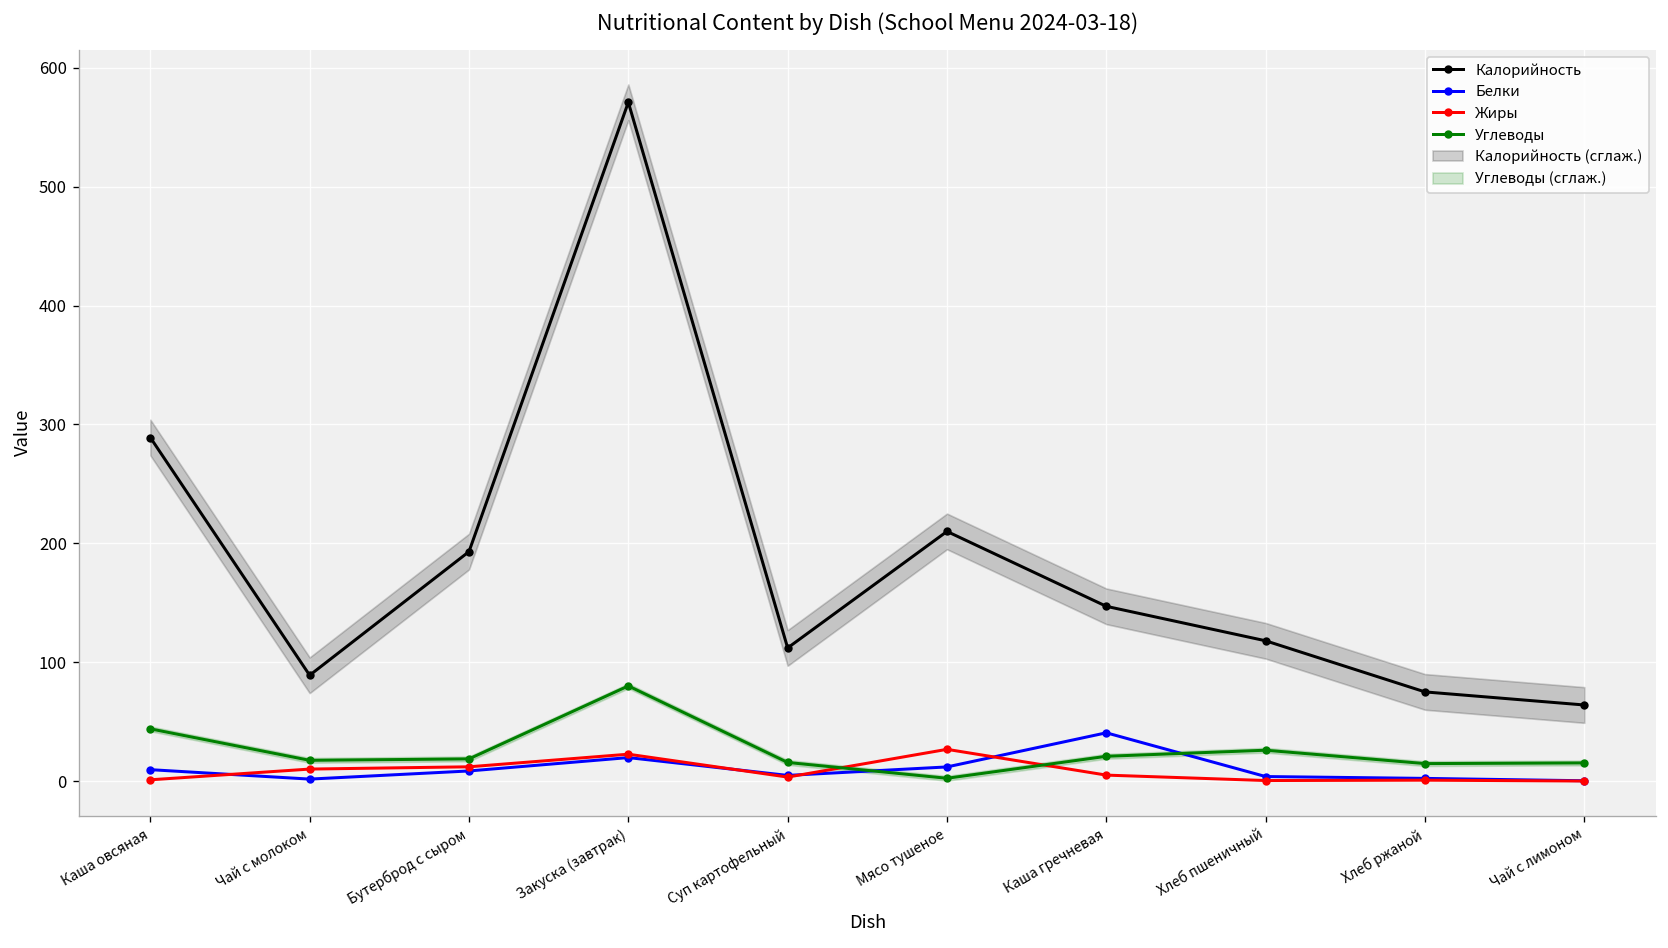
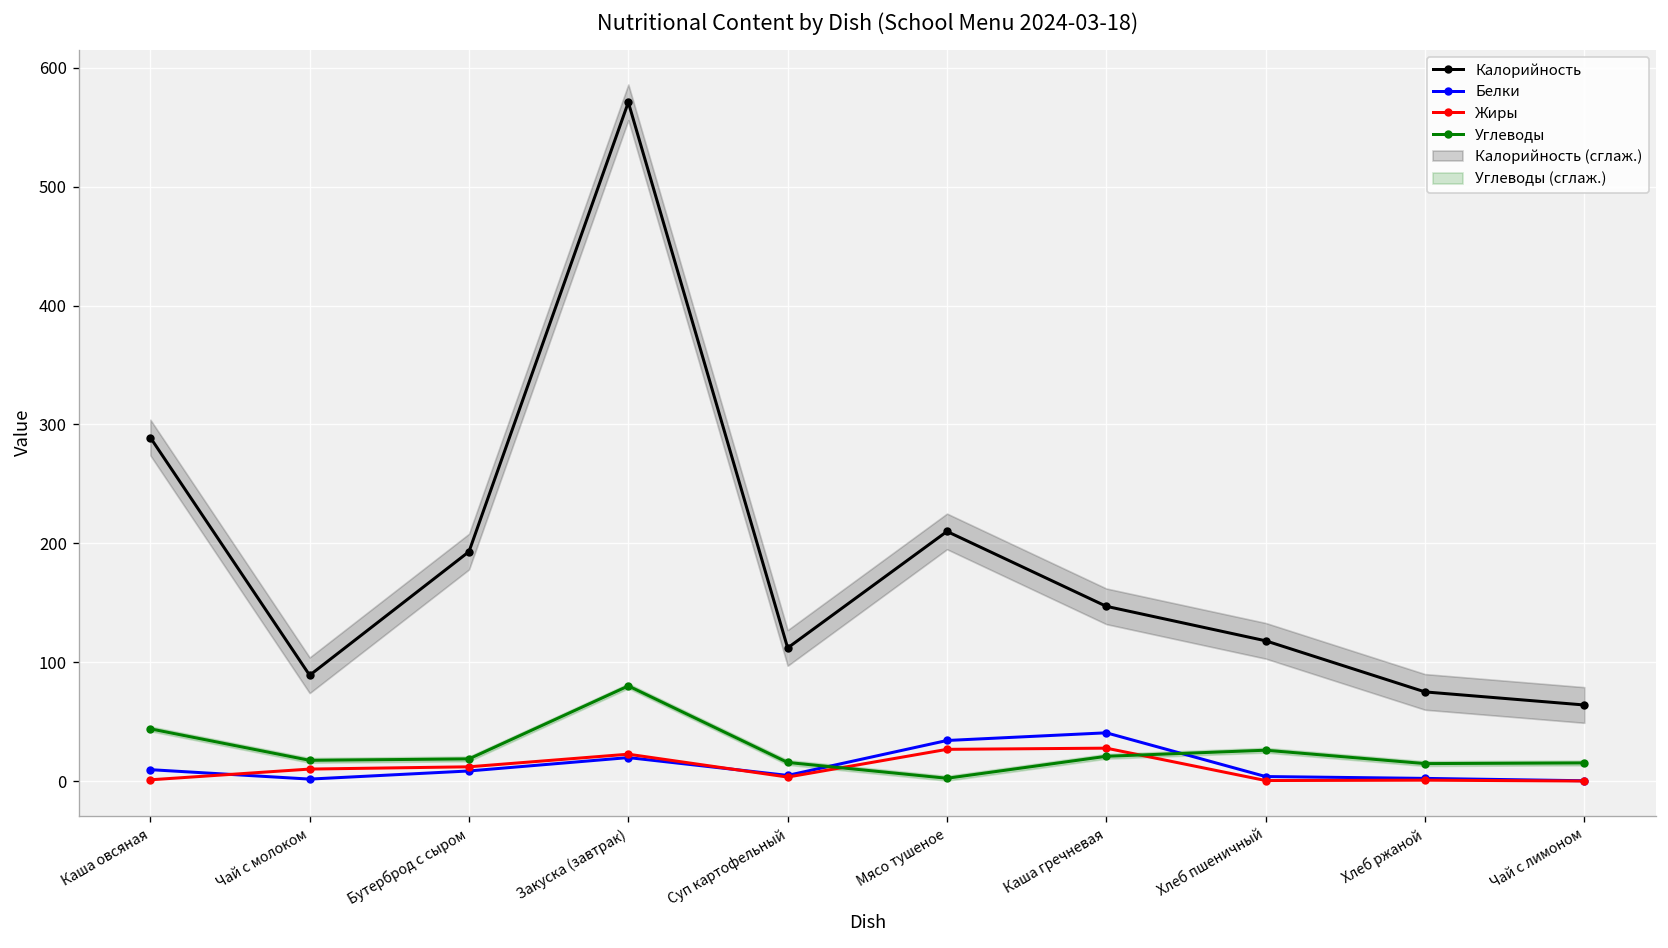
  {
    "Белки": {
      "Каша овсяная": 10,
      "Чай с молоком": 0,
      "Бутерброд с сыром": 10,
      "Закуска (завтрак)": 20,
-     "Мясо тушеное": 10,
+     "Мясо тушеное": 30,
      "Каша гречневая": 40,
      "Хлеб пшеничный": 0
    },
    "Жиры": {
      "Каша овсяная": 0,
      "Чай с молоком": 10,
      "Бутерброд с сыром": 10,
      "Закуска (завтрак)": 20,
      "Мясо тушеное": 30,
-     "Каша гречневая": 10,
+     "Каша гречневая": 30,
      "Хлеб пшеничный": 0
    }
  }
